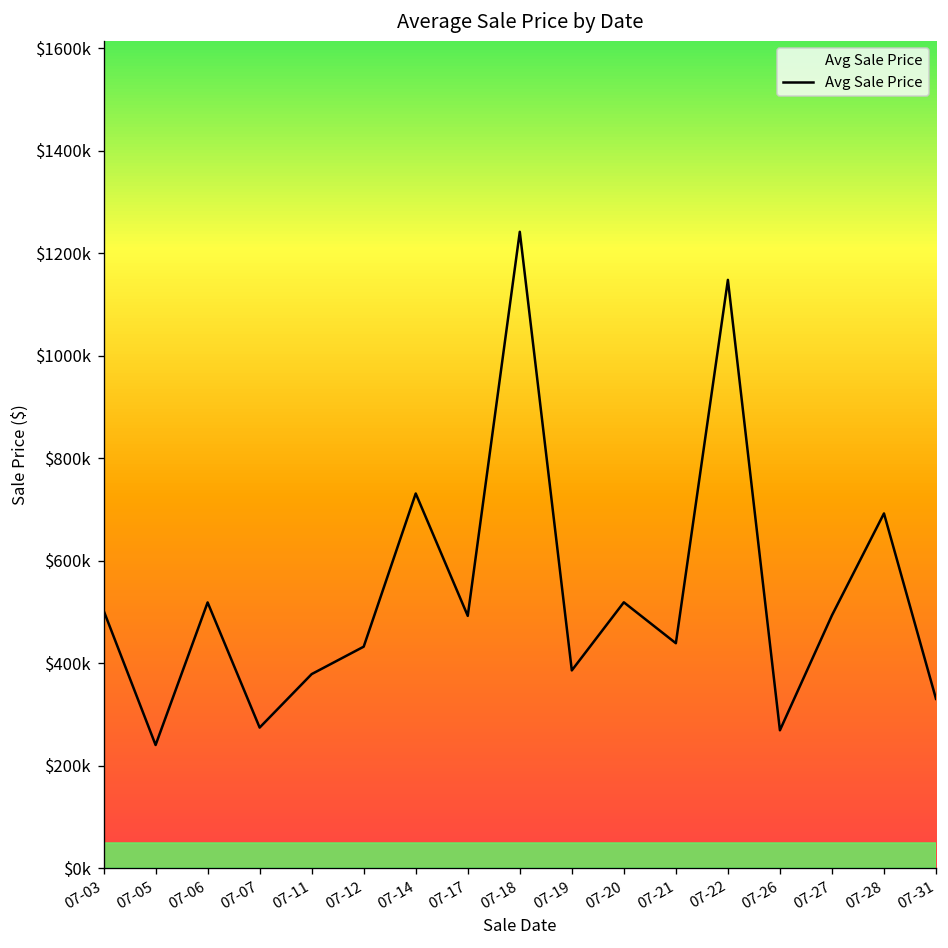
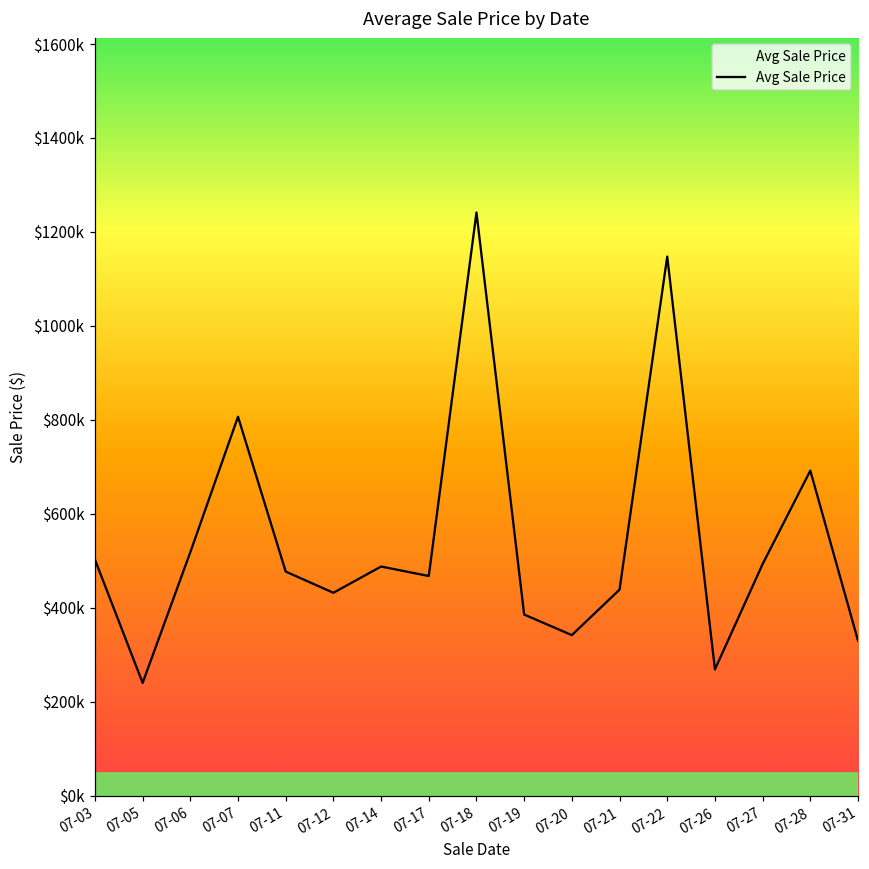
  {
    "07-03": "$500000",
    "07-05": "$240000",
    "07-06": "$520000",
-   "07-07": "$270000",
-   "07-11": "$380000",
+   "07-07": "$810000",
+   "07-11": "$480000",
    "07-12": "$430000",
-   "07-14": "$730000",
-   "07-17": "$490000",
+   "07-14": "$490000",
+   "07-17": "$470000",
    "07-18": "$1240000",
    "07-19": "$390000",
-   "07-20": "$520000",
+   "07-20": "$340000",
    "07-21": "$440000",
    "07-22": "$1150000",
    "07-26": "$270000",
    "07-27": "$490000",
    "07-28": "$690000",
    "07-31": "$330000"
  }
